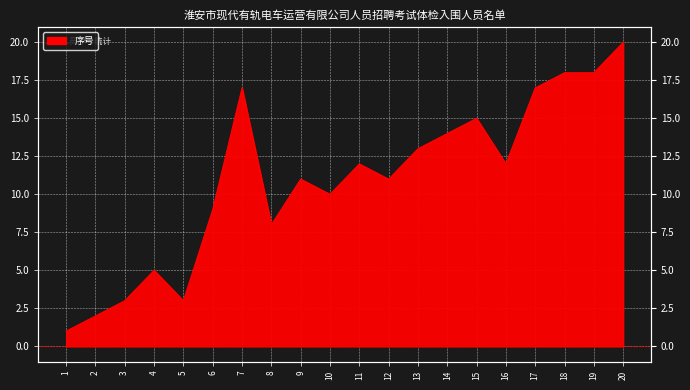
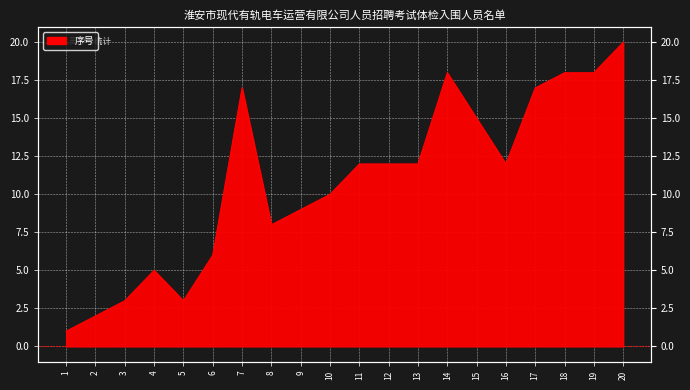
  {
    "1": 1,
    "2": 2,
    "3": 3,
    "4": 5,
    "5": 3,
-   "6": 9,
+   "6": 6,
    "7": 17,
    "8": 8,
-   "9": 11,
+   "9": 9,
    "10": 10,
    "11": 12,
-   "12": 11,
-   "13": 13,
-   "14": 14,
+   "12": 12,
+   "13": 12,
+   "14": 18,
    "15": 15,
    "16": 12,
    "17": 17,
    "18": 18,
    "19": 18,
    "20": 20
  }
